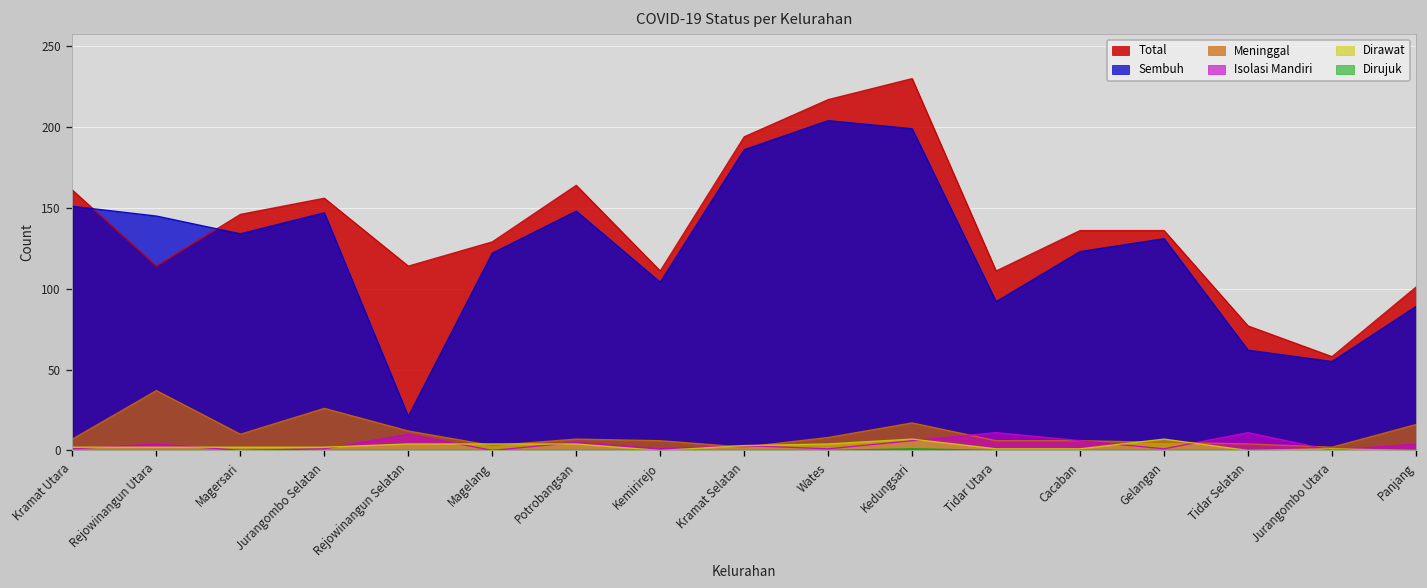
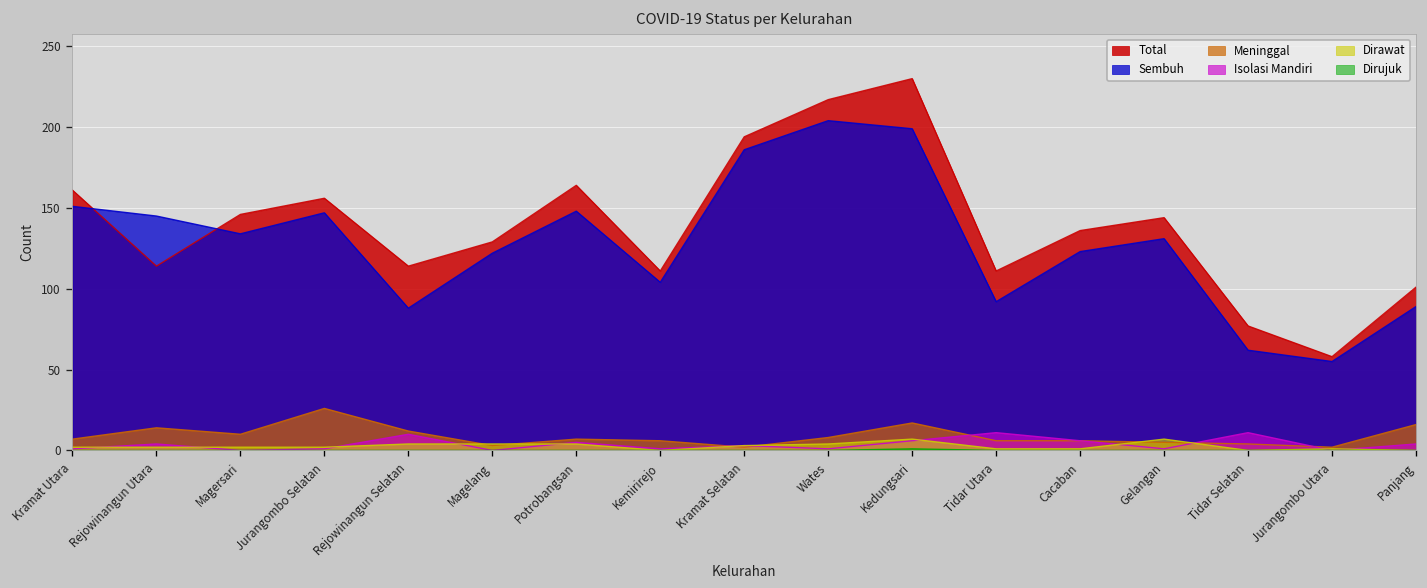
  {
    "Total": {
      "Kramat Utara": 161,
      "Rejowinangun Utara": 114,
      "Magersari": 146,
      "Jurangombo Selatan": 156,
      "Rejowinangun Selatan": 114,
      "Magelang": 129,
      "Potrobangsan": 164,
      "Kemirirejo": 111,
      "Kramat Selatan": 194,
      "Wates": 217,
      "Kedungsari": 230,
      "Tidar Utara": 111,
      "Cacaban": 136,
-     "Gelangan": 136,
+     "Gelangan": 144,
      "Tidar Selatan": 77,
      "Jurangombo Utara": 58,
      "Panjang": 101
    },
    "Sembuh": {
      "Kramat Utara": 151,
      "Rejowinangun Utara": 145,
      "Magersari": 134,
      "Jurangombo Selatan": 147,
-     "Rejowinangun Selatan": 21,
+     "Rejowinangun Selatan": 88,
      "Magelang": 122,
      "Potrobangsan": 148,
      "Kemirirejo": 104,
      "Kramat Selatan": 186,
      "Wates": 204,
      "Kedungsari": 199,
      "Tidar Utara": 92,
      "Cacaban": 123,
      "Gelangan": 131,
      "Tidar Selatan": 62,
      "Jurangombo Utara": 55,
      "Panjang": 89
    },
    "Meninggal": {
      "Kramat Utara": 7,
-     "Rejowinangun Utara": 37,
+     "Rejowinangun Utara": 14,
      "Magersari": 10,
      "Jurangombo Selatan": 26,
      "Rejowinangun Selatan": 12,
      "Potrobangsan": 7,
      "Kemirirejo": 6,
      "Wates": 8,
      "Kedungsari": 17,
      "Tidar Utara": 6,
      "Gelangan": 5,
      "Tidar Selatan": 4,
      "Panjang": 16
    },
    "Isolasi Mandiri": {
      "Rejowinangun Utara": 4,
      "Rejowinangun Selatan": 10,
      "Tidar Utara": 11,
      "Tidar Selatan": 11,
      "Panjang": 4
    },
    "Dirawat": {
      "Rejowinangun Utara": 2,
      "Magersari": 2,
      "Rejowinangun Selatan": 4,
      "Wates": 4,
      "Gelangan": 7
    },
    "Dirujuk": {
      "Rejowinangun Utara": 0,
      "Rejowinangun Selatan": 0,
      "Potrobangsan": 0,
      "Kramat Selatan": 0,
      "Kedungsari": 1
    }
  }
